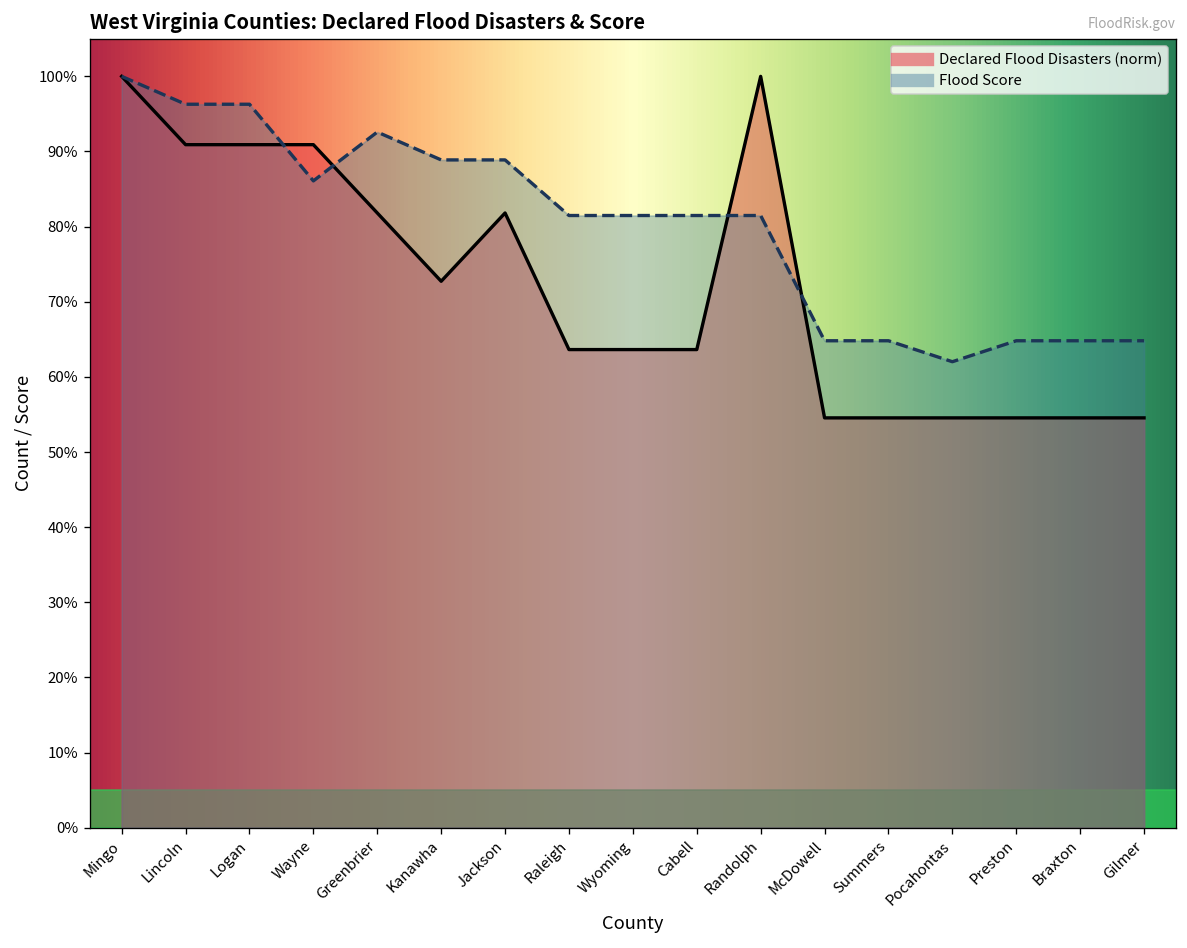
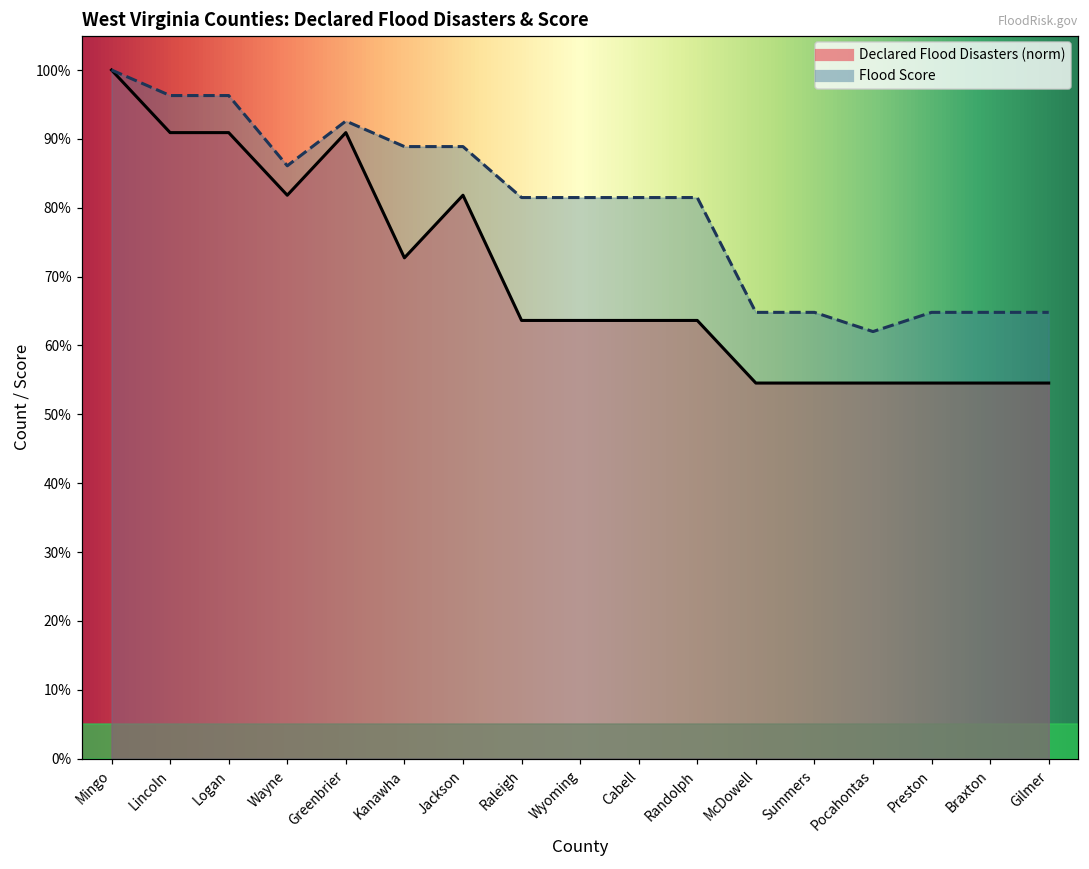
  {
    "Declared Flood Disasters (norm)": {
      "Lincoln": "91%",
      "Logan": "91%",
-     "Wayne": "91%",
-     "Greenbrier": "82%",
+     "Wayne": "82%",
+     "Greenbrier": "91%",
      "Kanawha": "73%",
      "Jackson": "82%",
      "Raleigh": "64%",
      "Wyoming": "64%",
      "Cabell": "64%",
-     "Randolph": "100%",
+     "Randolph": "64%",
      "McDowell": "55%",
      "Summers": "55%",
      "Pocahontas": "55%",
      "Preston": "55%",
      "Braxton": "55%",
      "Gilmer": "55%"
    },
    "Flood Score": {
      "Lincoln": "96%",
      "Logan": "96%",
      "Wayne": "86%",
      "Greenbrier": "93%",
      "Kanawha": "89%",
      "Jackson": "89%",
      "Raleigh": "81%",
      "Wyoming": "81%",
      "Cabell": "81%",
      "Randolph": "81%",
      "McDowell": "65%",
      "Summers": "65%",
      "Pocahontas": "62%",
      "Preston": "65%",
      "Braxton": "65%",
      "Gilmer": "65%"
    }
  }
